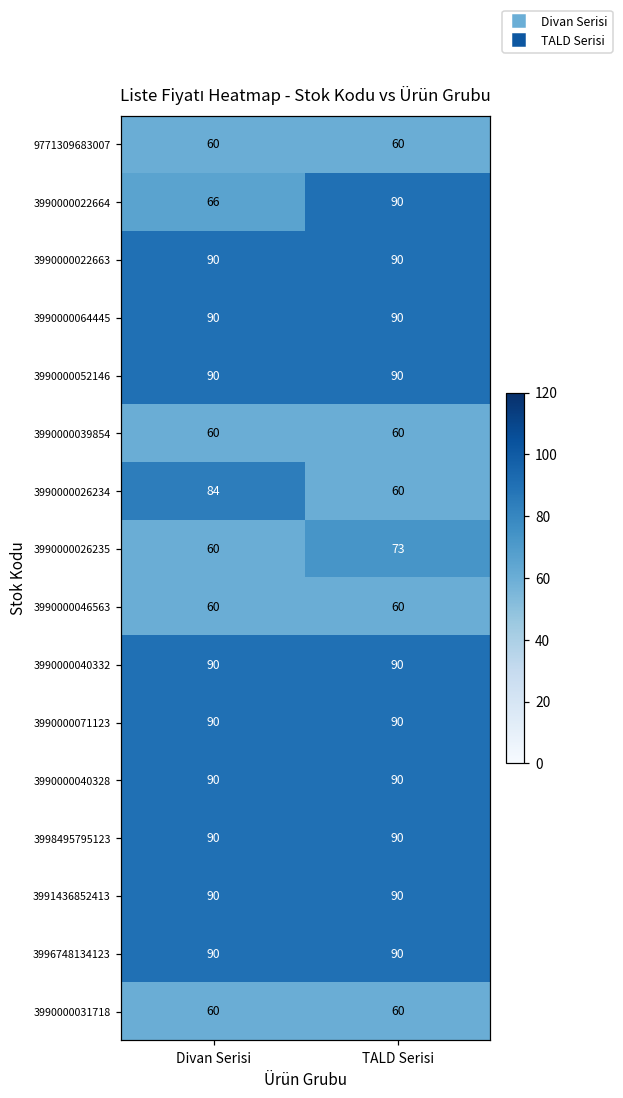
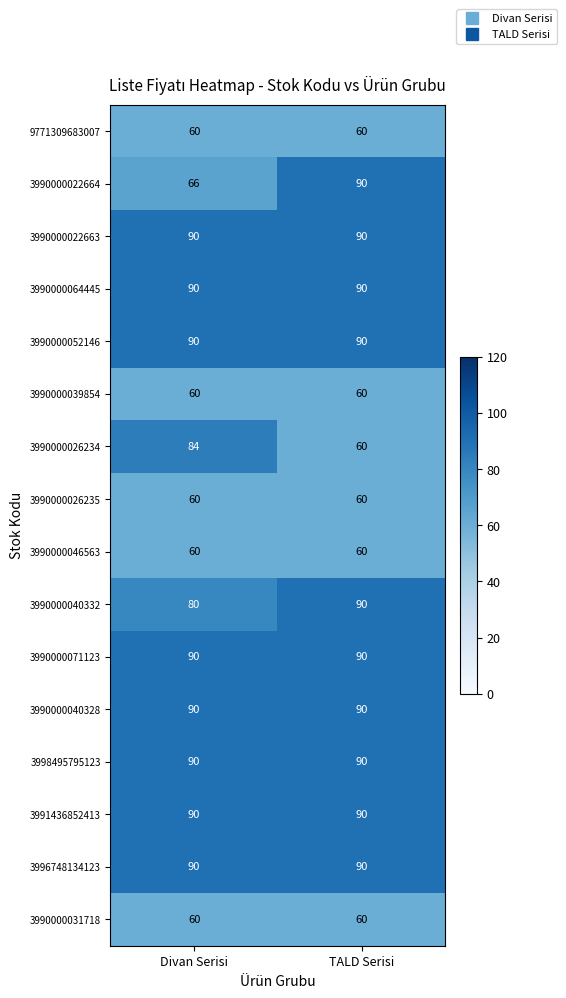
  {
    "9771309683007": {
      "Divan Serisi": 60,
      "TALD Serisi": 60
    },
    "3990000022664": {
      "Divan Serisi": 66,
      "TALD Serisi": 90
    },
    "3990000022663": {
      "Divan Serisi": 90,
      "TALD Serisi": 90
    },
    "3990000064445": {
      "Divan Serisi": 90,
      "TALD Serisi": 90
    },
    "3990000052146": {
      "Divan Serisi": 90,
      "TALD Serisi": 90
    },
    "3990000039854": {
      "Divan Serisi": 60,
      "TALD Serisi": 60
    },
    "3990000026234": {
      "Divan Serisi": 84,
      "TALD Serisi": 60
    },
    "3990000026235": {
      "Divan Serisi": 60,
-     "TALD Serisi": 73
+     "TALD Serisi": 60
    },
    "3990000046563": {
      "Divan Serisi": 60,
      "TALD Serisi": 60
    },
    "3990000040332": {
-     "Divan Serisi": 90,
+     "Divan Serisi": 80,
      "TALD Serisi": 90
    },
    "3990000071123": {
      "Divan Serisi": 90,
      "TALD Serisi": 90
    },
    "3990000040328": {
      "Divan Serisi": 90,
      "TALD Serisi": 90
    },
    "3998495795123": {
      "Divan Serisi": 90,
      "TALD Serisi": 90
    },
    "3991436852413": {
      "Divan Serisi": 90,
      "TALD Serisi": 90
    },
    "3996748134123": {
      "Divan Serisi": 90,
      "TALD Serisi": 90
    },
    "3990000031718": {
      "Divan Serisi": 60,
      "TALD Serisi": 60
    }
  }
